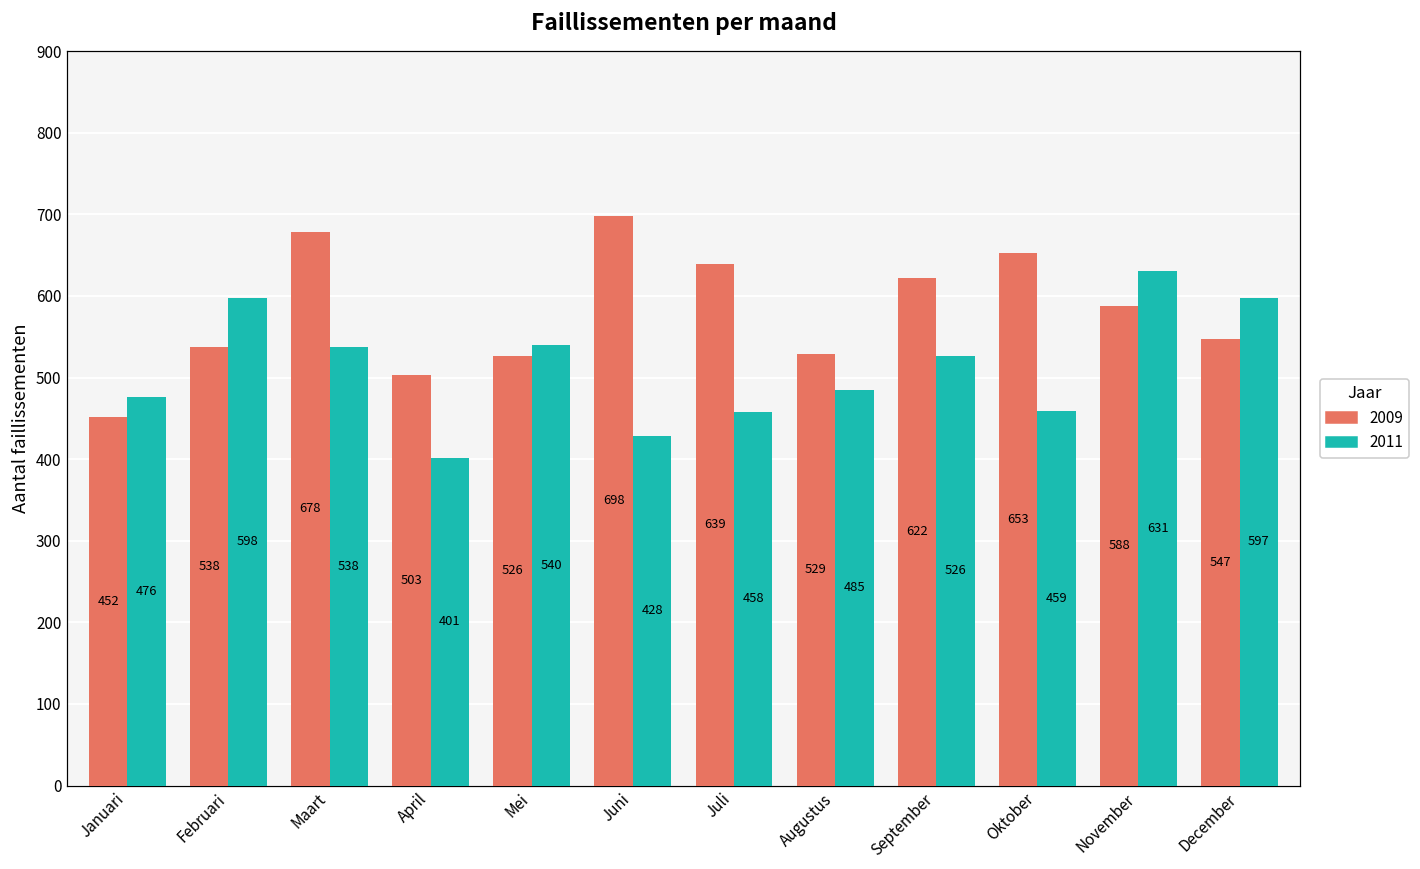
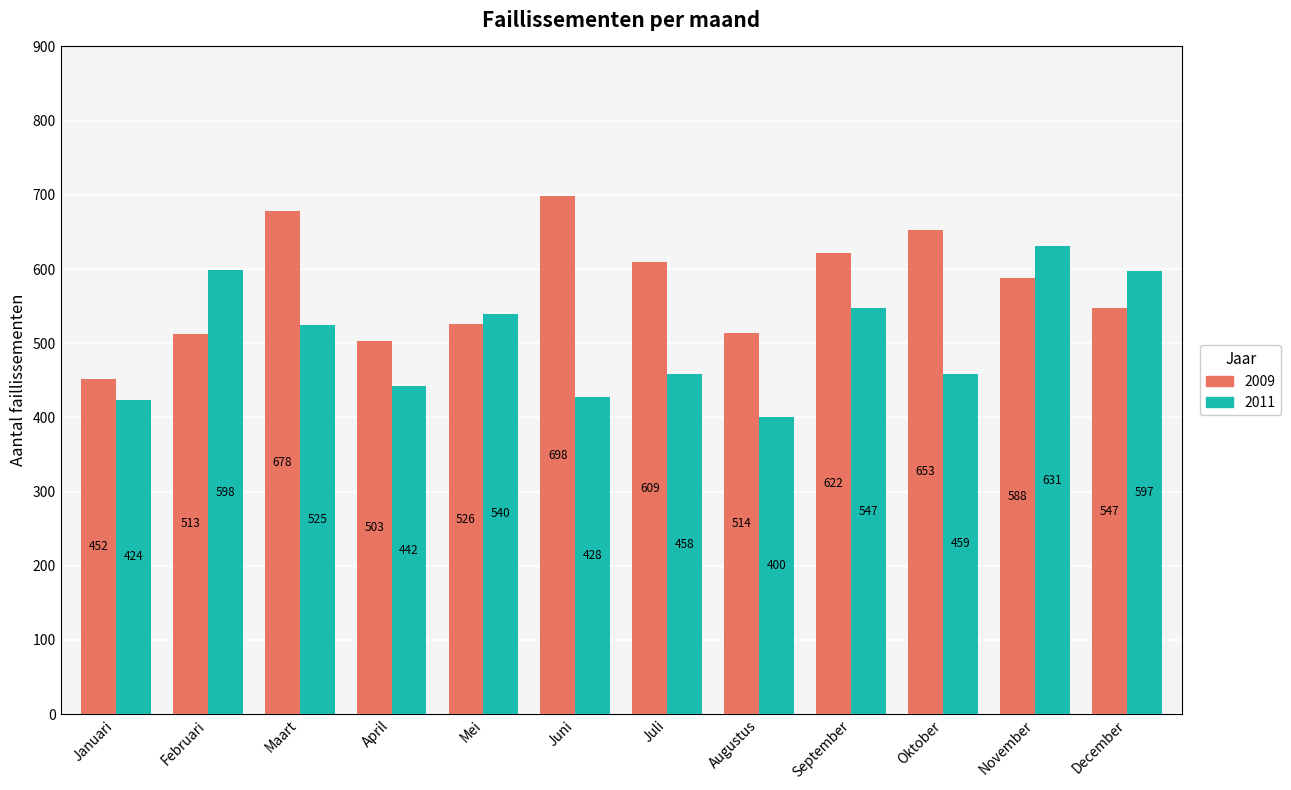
  {
    "2009": {
      "Januari": 452,
-     "Februari": 538,
+     "Februari": 513,
      "Maart": 678,
      "April": 503,
      "Mei": 526,
      "Juni": 698,
-     "Juli": 639,
-     "Augustus": 529,
+     "Juli": 609,
+     "Augustus": 514,
      "September": 622,
      "Oktober": 653,
      "November": 588,
      "December": 547
    },
    "2011": {
-     "Januari": 476,
+     "Januari": 424,
      "Februari": 598,
-     "Maart": 538,
-     "April": 401,
+     "Maart": 525,
+     "April": 442,
      "Mei": 540,
      "Juni": 428,
      "Juli": 458,
-     "Augustus": 485,
-     "September": 526,
+     "Augustus": 400,
+     "September": 547,
      "Oktober": 459,
      "November": 631,
      "December": 597
    }
  }
